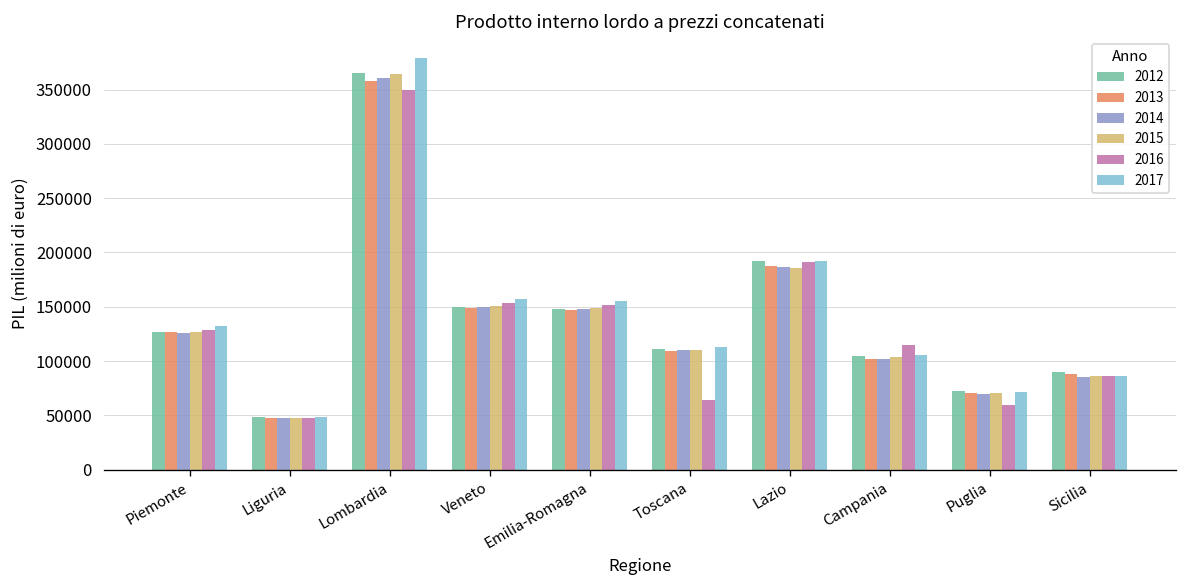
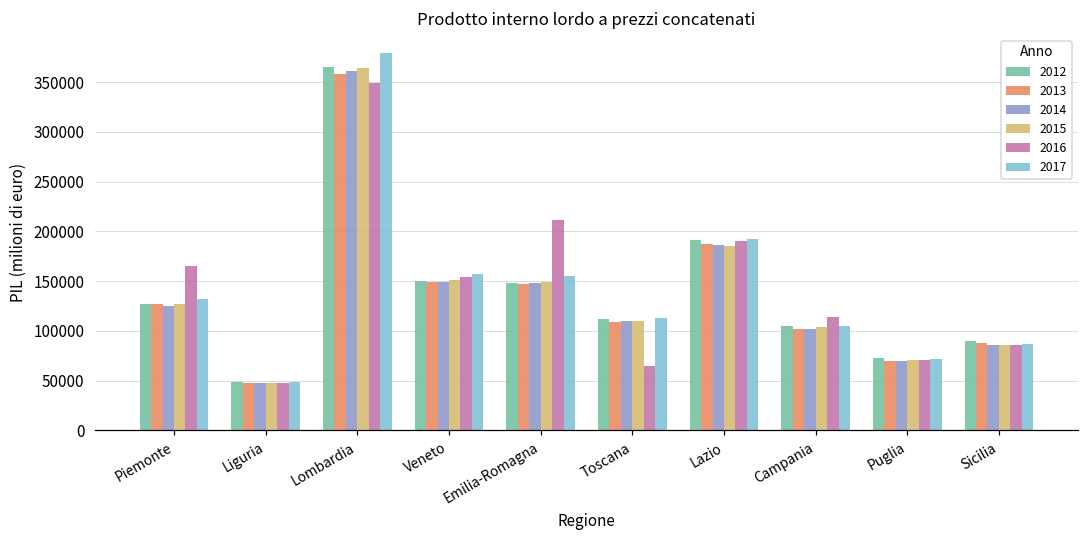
  {
    "2016": {
-     "Piemonte": 130000,
+     "Piemonte": 170000,
      "Liguria": 50000,
      "Lombardia": 350000,
      "Veneto": 150000,
-     "Emilia-Romagna": 150000,
+     "Emilia-Romagna": 210000,
      "Toscana": 60000,
      "Lazio": 190000,
      "Campania": 110000,
-     "Puglia": 60000,
+     "Puglia": 70000,
      "Sicilia": 90000
    }
  }
